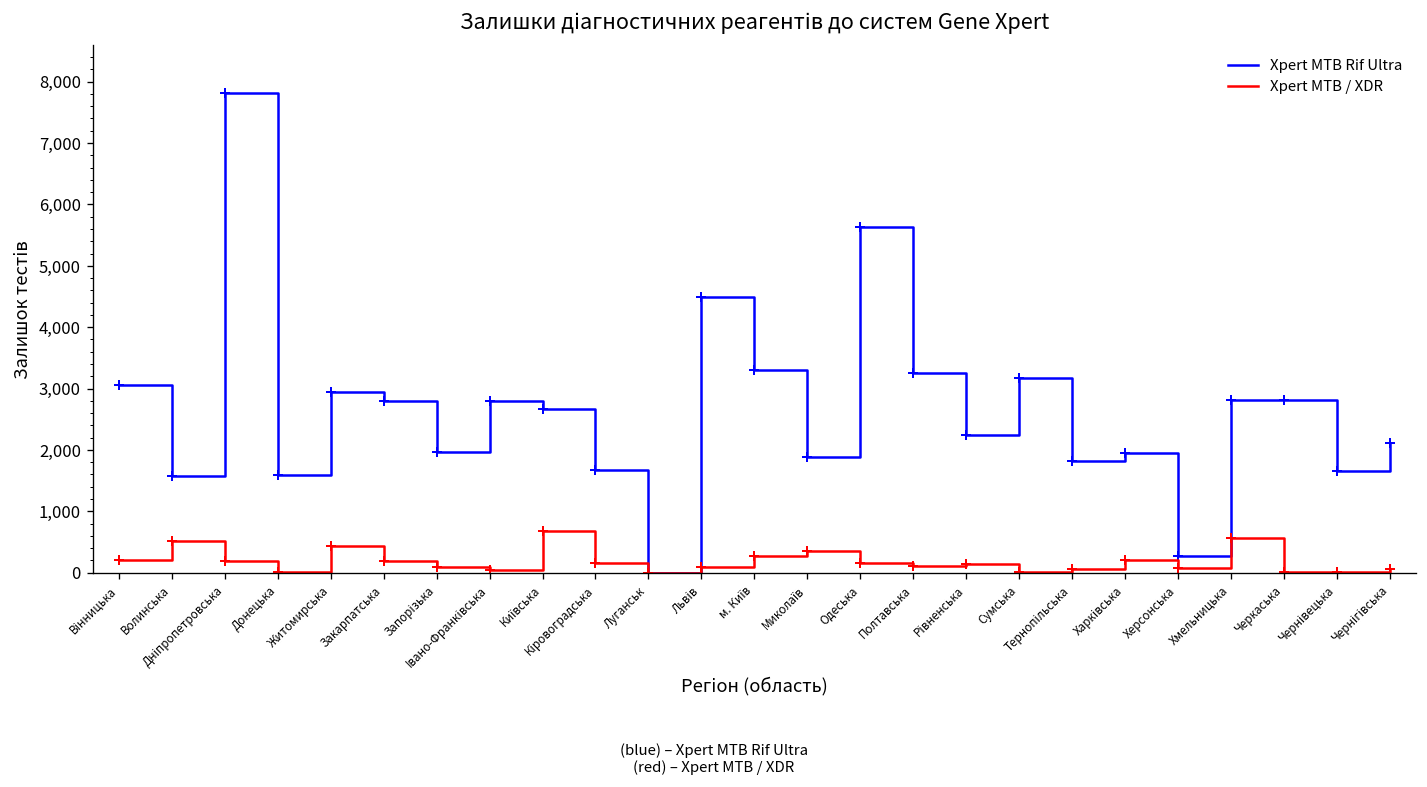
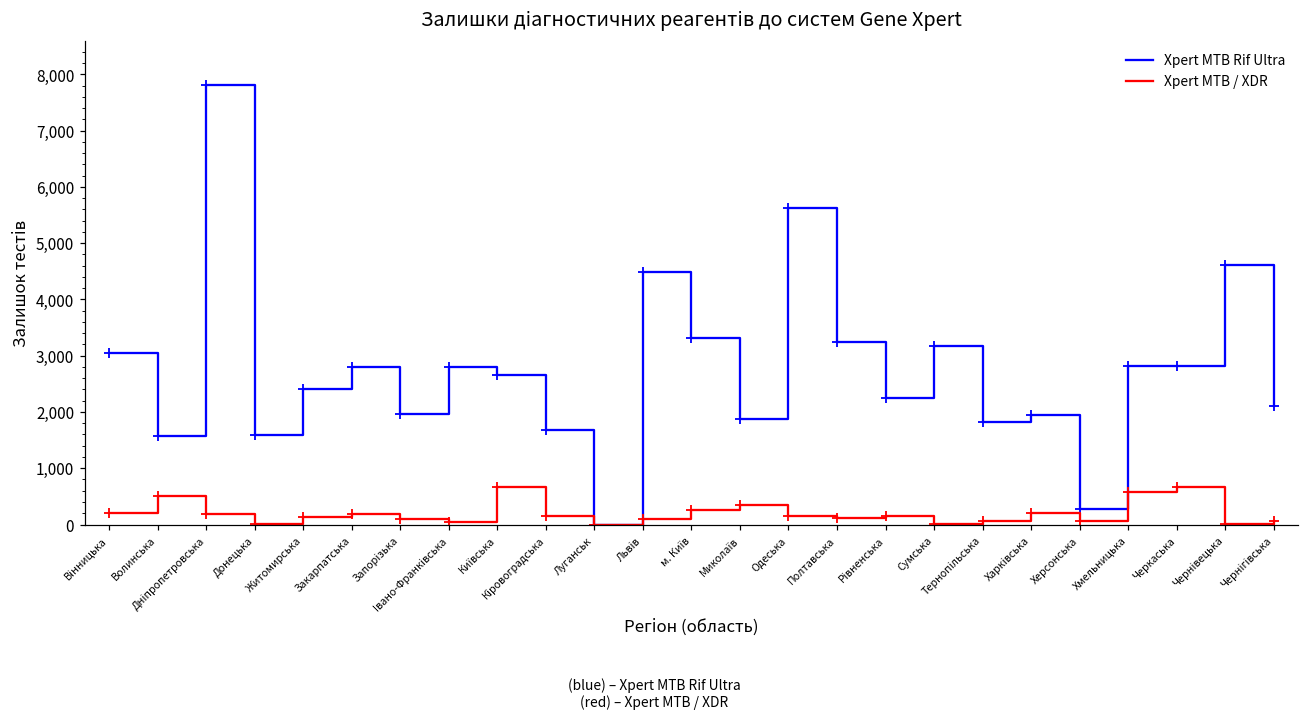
  {
    "Xpert MTB Rif Ultra": {
      "Вінницька": "3,100",
      "Волинська": "1,600",
      "Дніпропетровська": "7,800",
      "Донецька": "1,600",
-     "Житомирська": "2,900",
+     "Житомирська": "2,400",
      "Закарпатська": "2,800",
      "Запорізька": "2,000",
      "Івано-Франківська": "2,800",
      "Київська": "2,700",
      "Кіровоградська": "1,700",
      "Львів": "4,500",
      "м. Київ": "3,300",
      "Миколаїв": "1,900",
      "Одеська": "5,600",
      "Полтавська": "3,300",
      "Рівненська": "2,200",
      "Сумська": "3,200",
      "Тернопільська": "1,800",
      "Харківська": "2,000",
      "Херсонська": "300",
      "Хмельницька": "2,800",
      "Черкаська": "2,800",
-     "Чернівецька": "1,700",
+     "Чернівецька": "4,600",
      "Чернігівська": "2,100"
    },
    "Xpert MTB / XDR": {
      "Вінницька": "200",
      "Волинська": "500",
      "Дніпропетровська": "200",
      "Донецька": "0",
-     "Житомирська": "400",
+     "Житомирська": "100",
      "Закарпатська": "200",
      "Запорізька": "100",
      "Івано-Франківська": "0",
      "Київська": "700",
      "Кіровоградська": "200",
      "Львів": "100",
      "м. Київ": "300",
      "Миколаїв": "400",
      "Одеська": "200",
      "Полтавська": "100",
      "Рівненська": "100",
      "Сумська": "0",
      "Тернопільська": "100",
      "Харківська": "200",
      "Херсонська": "100",
      "Хмельницька": "600",
-     "Черкаська": "0",
+     "Черкаська": "700",
      "Чернівецька": "0",
      "Чернігівська": "100"
    }
  }
